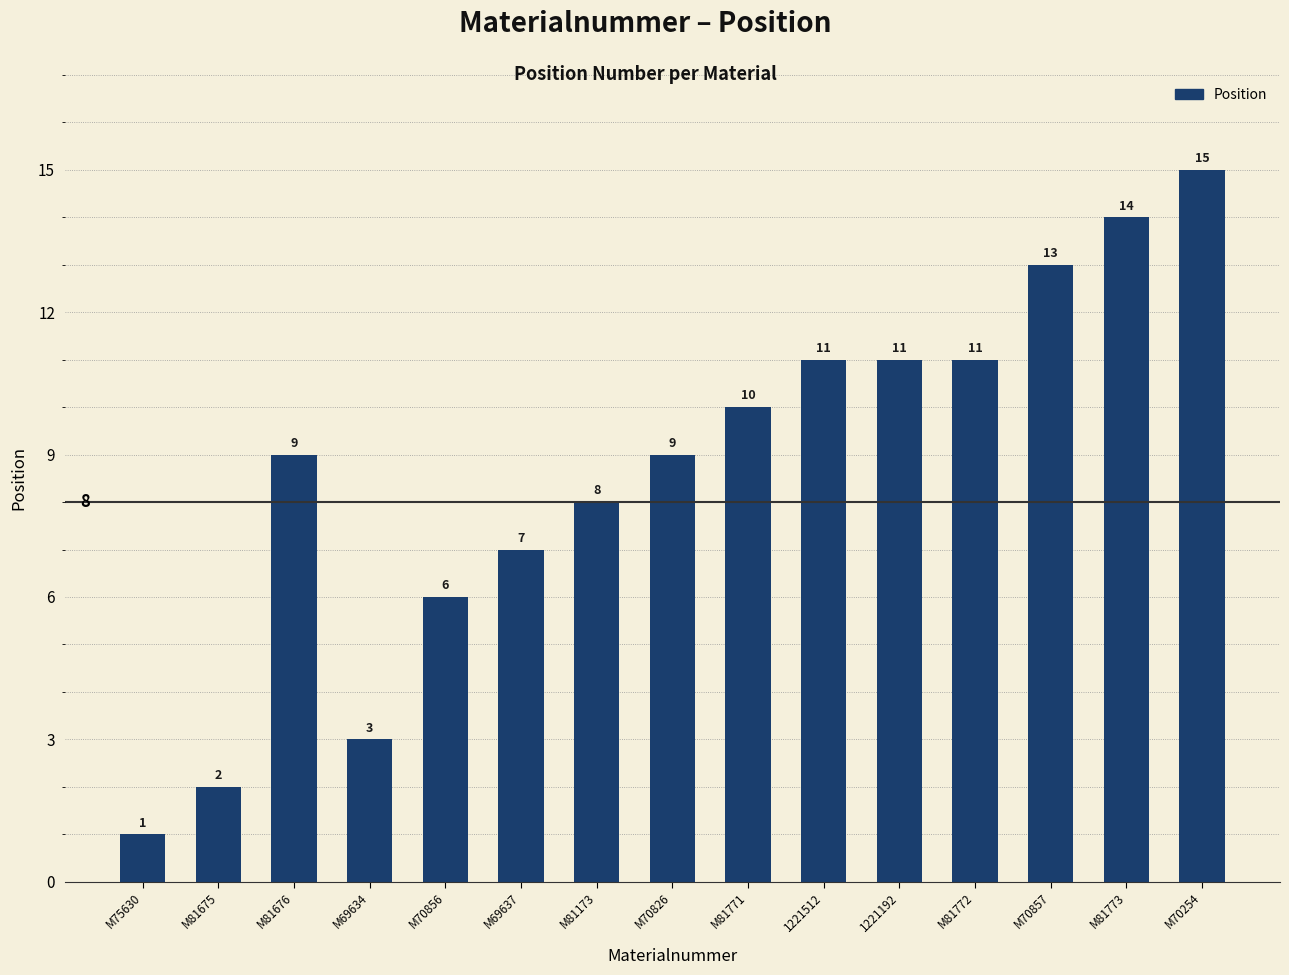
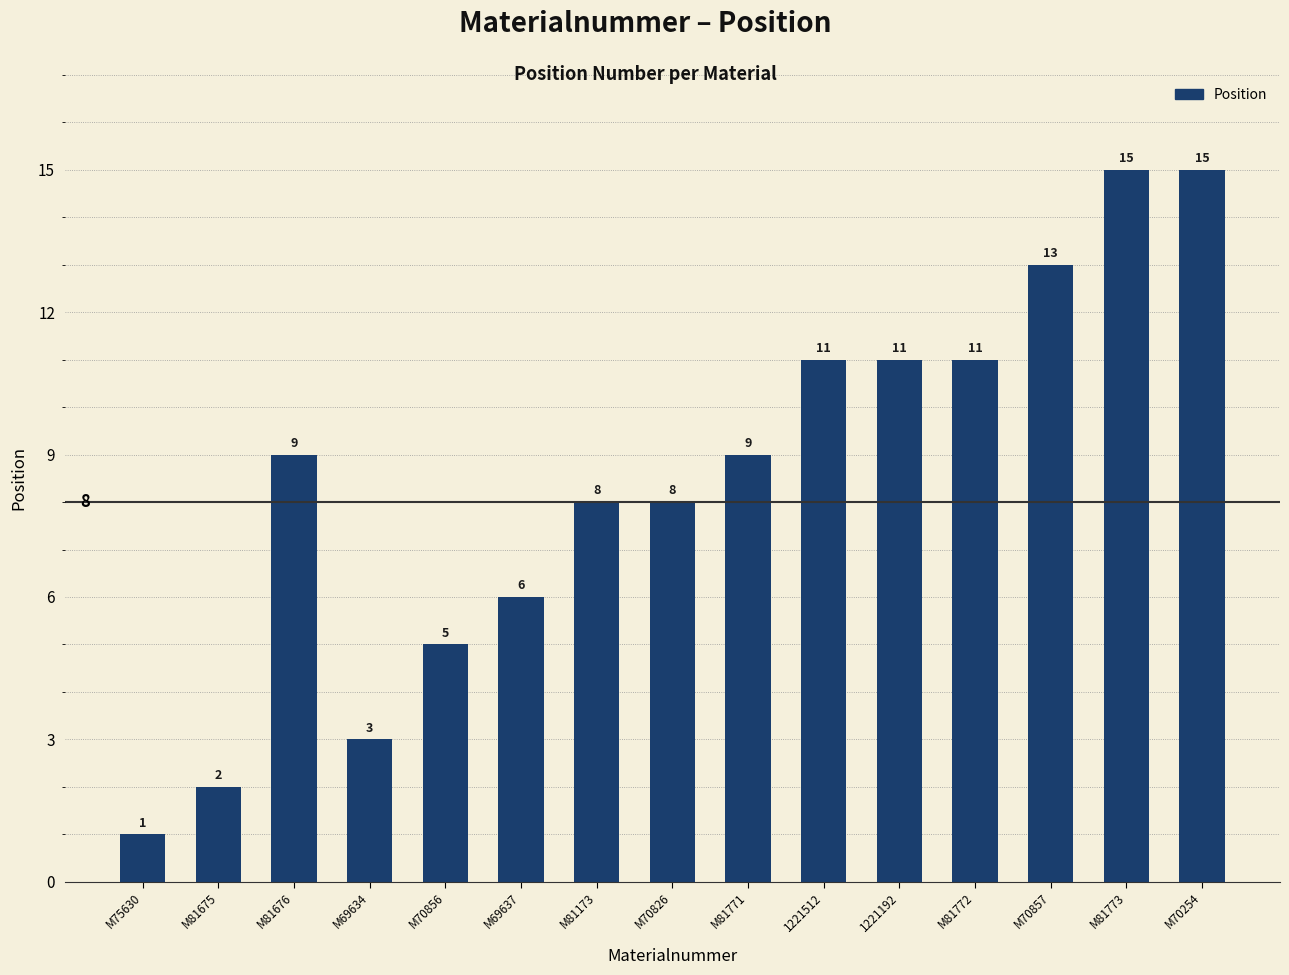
  {
    "M75630": 1,
    "M81675": 2,
    "M81676": 9,
    "M69634": 3,
-   "M70856": 6,
-   "M69637": 7,
+   "M70856": 5,
+   "M69637": 6,
    "M81173": 8,
-   "M70826": 9,
-   "M81771": 10,
+   "M70826": 8,
+   "M81771": 9,
    "1221512": 11,
    "1221192": 11,
    "M81772": 11,
    "M70857": 13,
-   "M81773": 14,
+   "M81773": 15,
    "M70254": 15
  }
